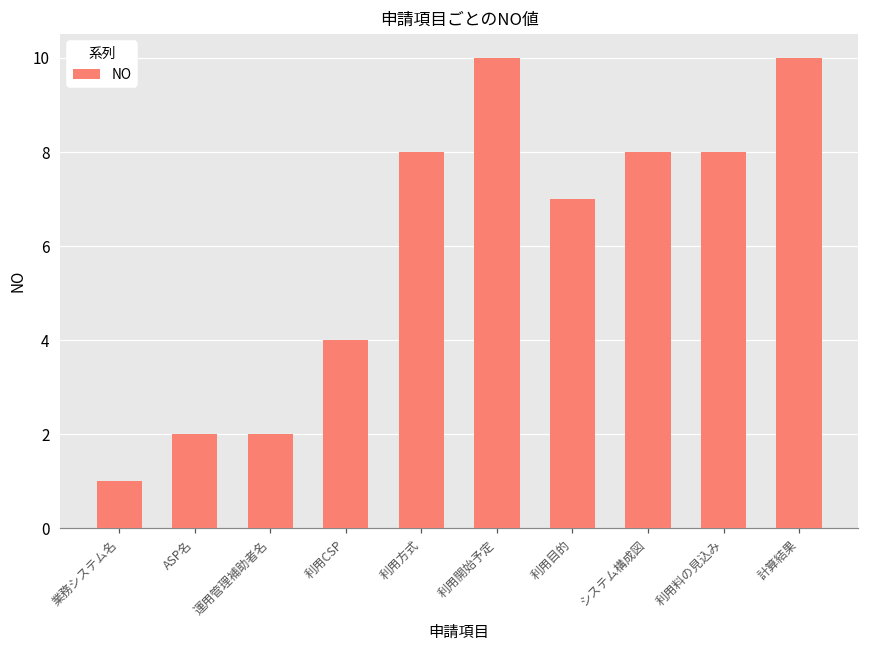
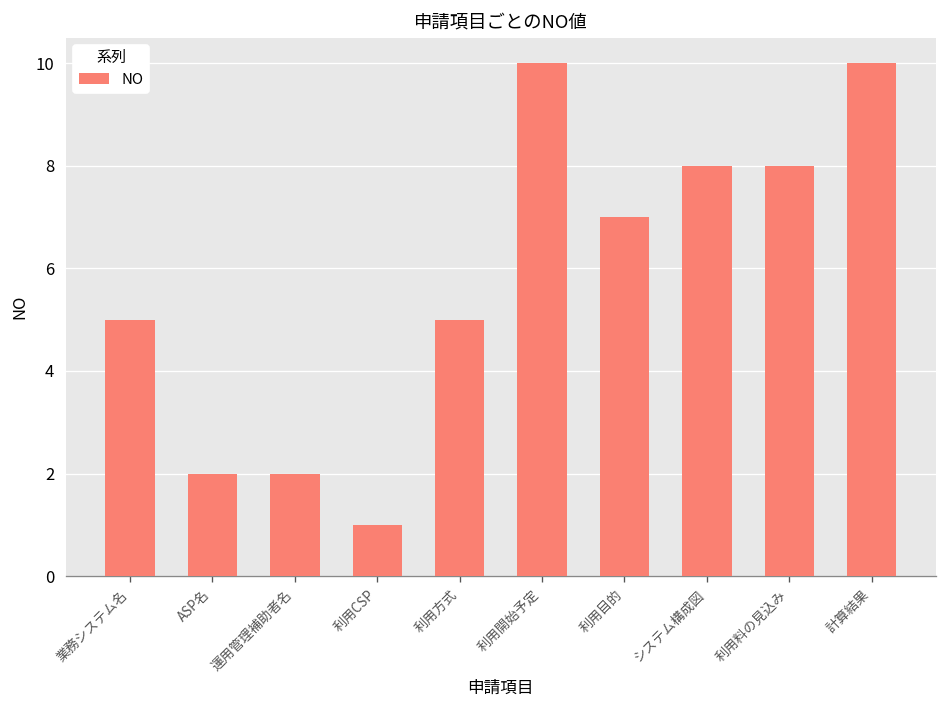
  {
-   "業務システム名": 1,
+   "業務システム名": 5,
    "ASP名": 2,
    "運用管理補助者名": 2,
-   "利用CSP": 4,
-   "利用方式": 8,
+   "利用CSP": 1,
+   "利用方式": 5,
    "利用開始予定": 10,
    "利用目的": 7,
    "システム構成図": 8,
    "利用料の見込み": 8,
    "計算結果": 10
  }
